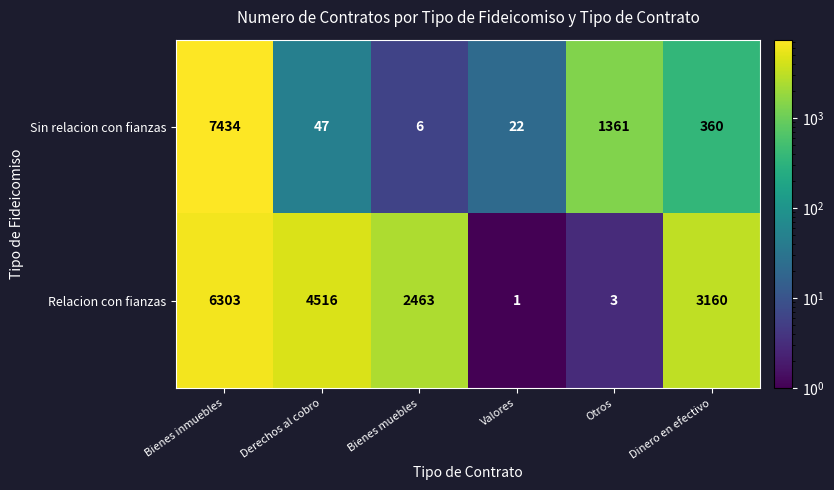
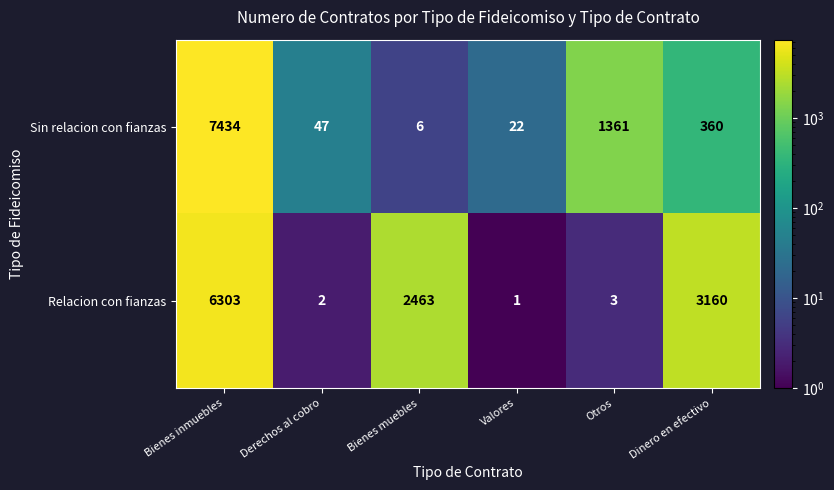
  {
    "Sin relacion con fianzas": {
      "Bienes inmuebles": 7434,
      "Derechos al cobro": 47,
      "Bienes muebles": 6,
      "Valores": 22,
      "Otros": 1361,
      "Dinero en efectivo": 360
    },
    "Relacion con fianzas": {
      "Bienes inmuebles": 6303,
-     "Derechos al cobro": 4516,
+     "Derechos al cobro": 2,
      "Bienes muebles": 2463,
      "Valores": 1,
      "Otros": 3,
      "Dinero en efectivo": 3160
    }
  }
